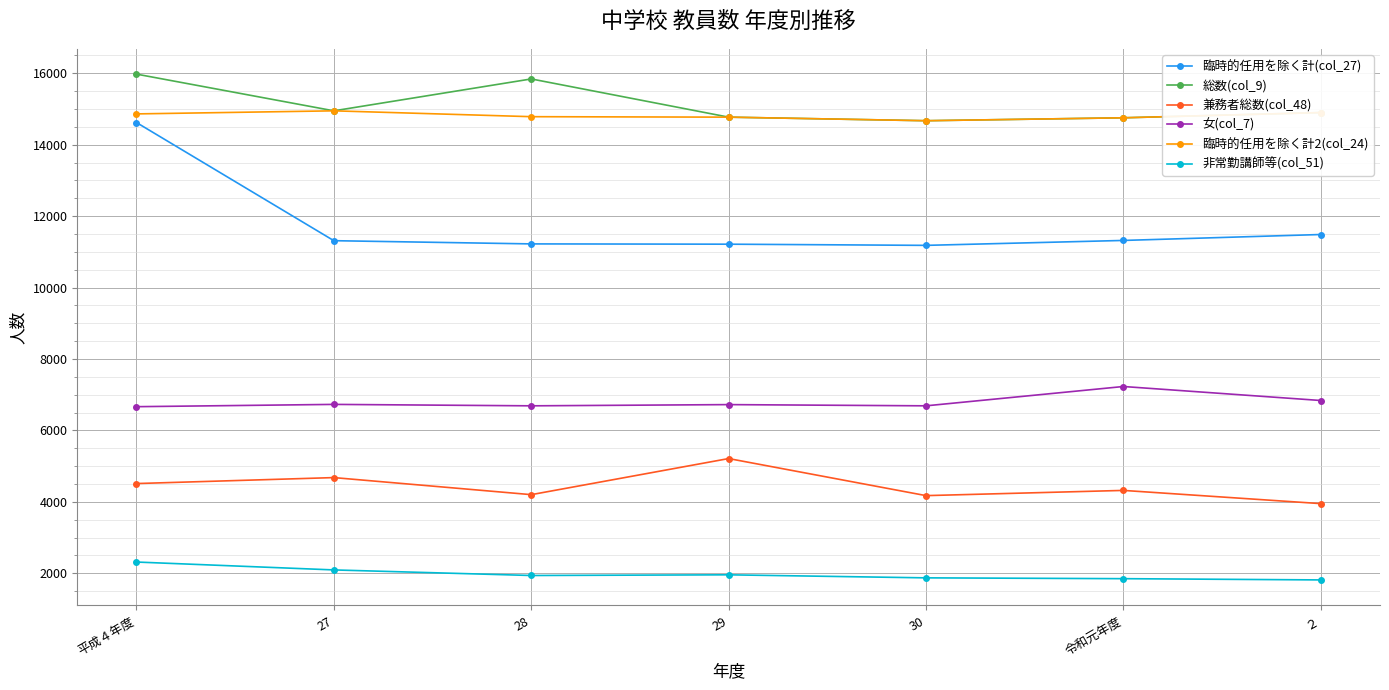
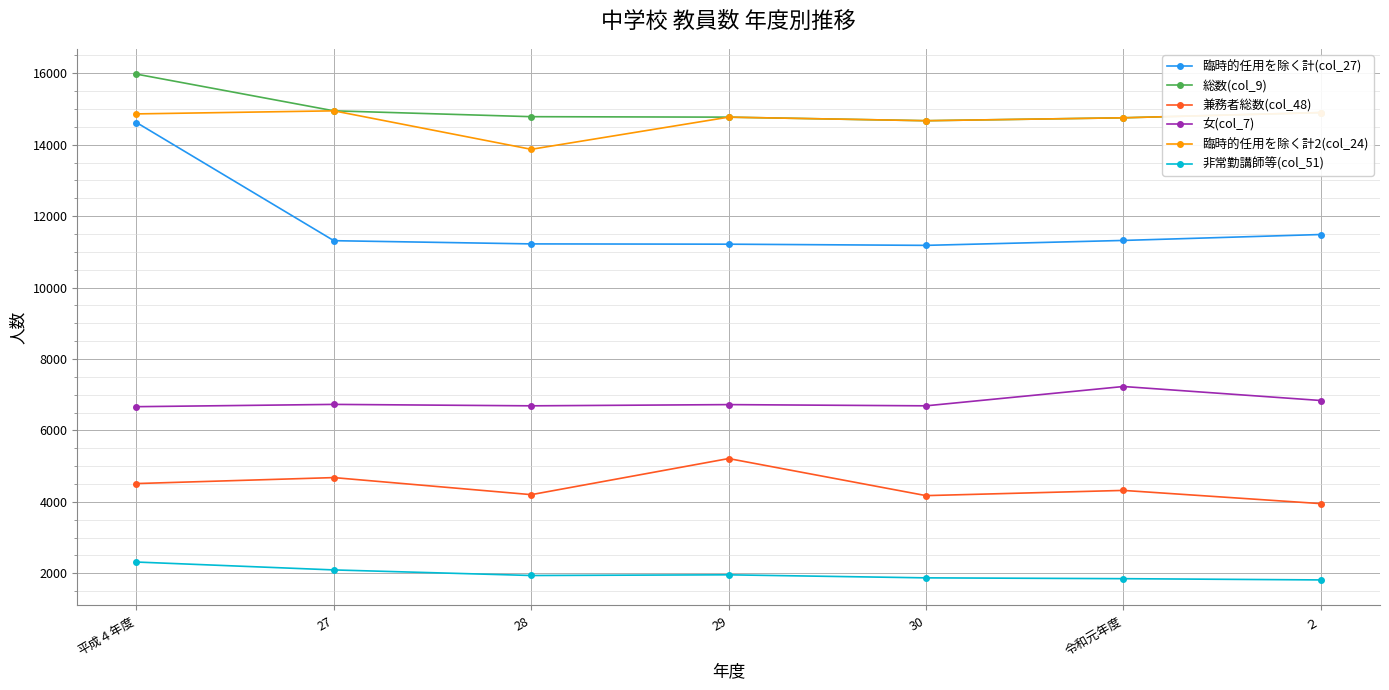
  {
    "総数(col_9)": {
      "平成４年度": 16000,
-     "28": 15800
+     "28": 14800
    },
    "兼務者総数(col_48)": {
      "平成４年度": 4500,
      "27": 4700,
      "28": 4200,
      "29": 5200,
      "30": 4200,
      "令和元年度": 4300,
      "２": 3900
    },
    "女(col_7)": {
      "平成４年度": 6700,
      "27": 6700,
      "28": 6700,
      "29": 6700,
      "30": 6700,
      "令和元年度": 7200,
      "２": 6800
    },
    "臨時的任用を除く計2(col_24)": {
      "平成４年度": 14900,
-     "28": 14800
+     "28": 13900
    }
  }
